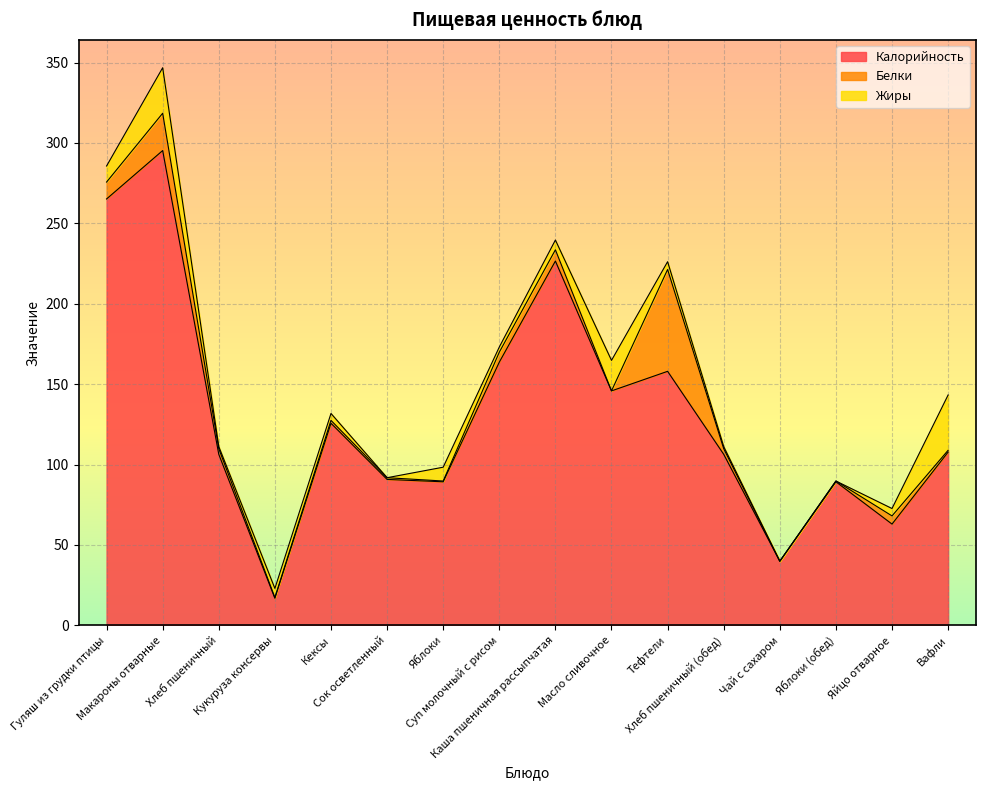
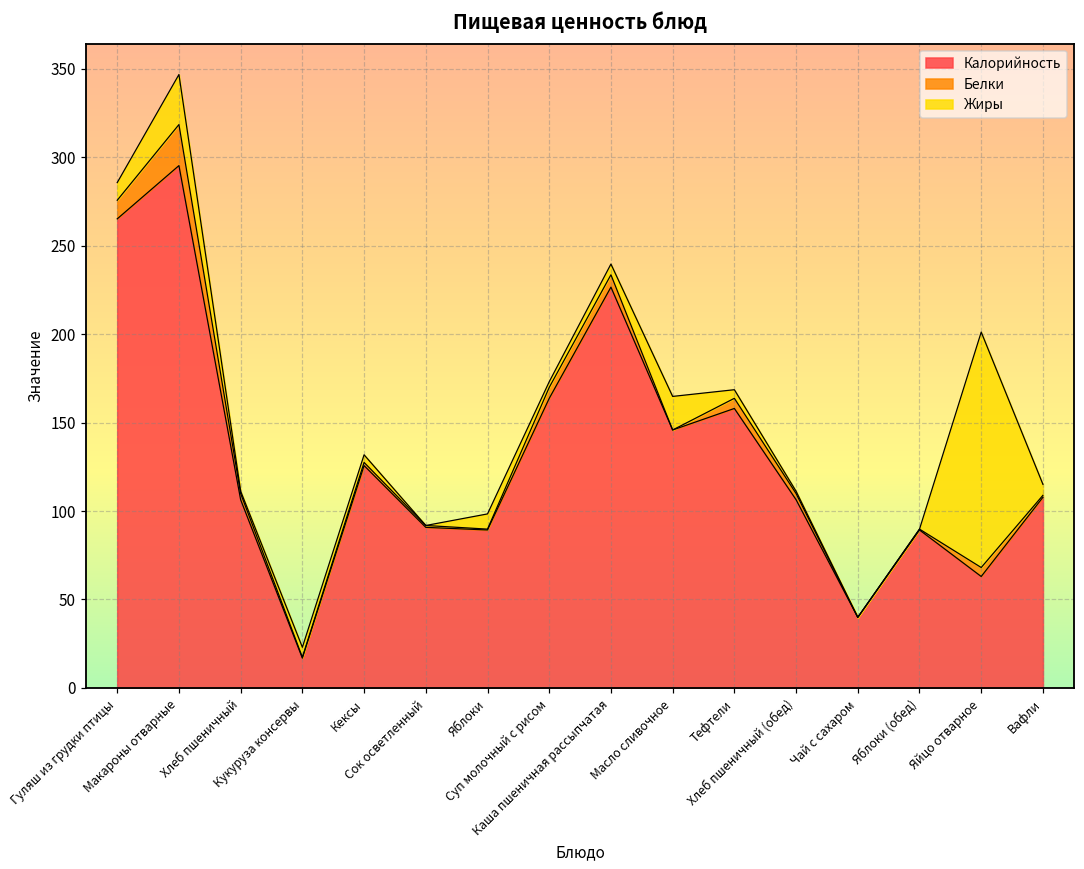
  {
    "Калорийность": {
      "Гуляш из грудки птицы": 265,
      "Макароны отварные": 295,
      "Хлеб пшеничный": 106,
      "Кексы": 126,
      "Суп молочный с рисом": 164,
      "Каша пшеничная рассыпчатая": 227,
      "Тефтели": 158,
      "Хлеб пшеничный (обед)": 106,
      "Яйцо отварное": 63
    },
    "Белки": {
      "Гуляш из грудки птицы": 11,
      "Макароны отварные": 23,
      "Кексы": 2,
      "Суп молочный с рисом": 6,
      "Каша пшеничная рассыпчатая": 7,
-     "Тефтели": 63,
+     "Тефтели": 6,
      "Яйцо отварное": 5
    },
    "Жиры": {
      "Гуляш из грудки птицы": 10,
      "Макароны отварные": 28,
      "Кукуруза консервы": 6,
      "Кексы": 4,
      "Яблоки": 9,
      "Суп молочный с рисом": 3,
      "Каша пшеничная рассыпчатая": 6,
      "Масло сливочное": 19,
      "Тефтели": 5,
-     "Яйцо отварное": 5,
-     "Вафли": 34
+     "Яйцо отварное": 133,
+     "Вафли": 6
    }
  }
